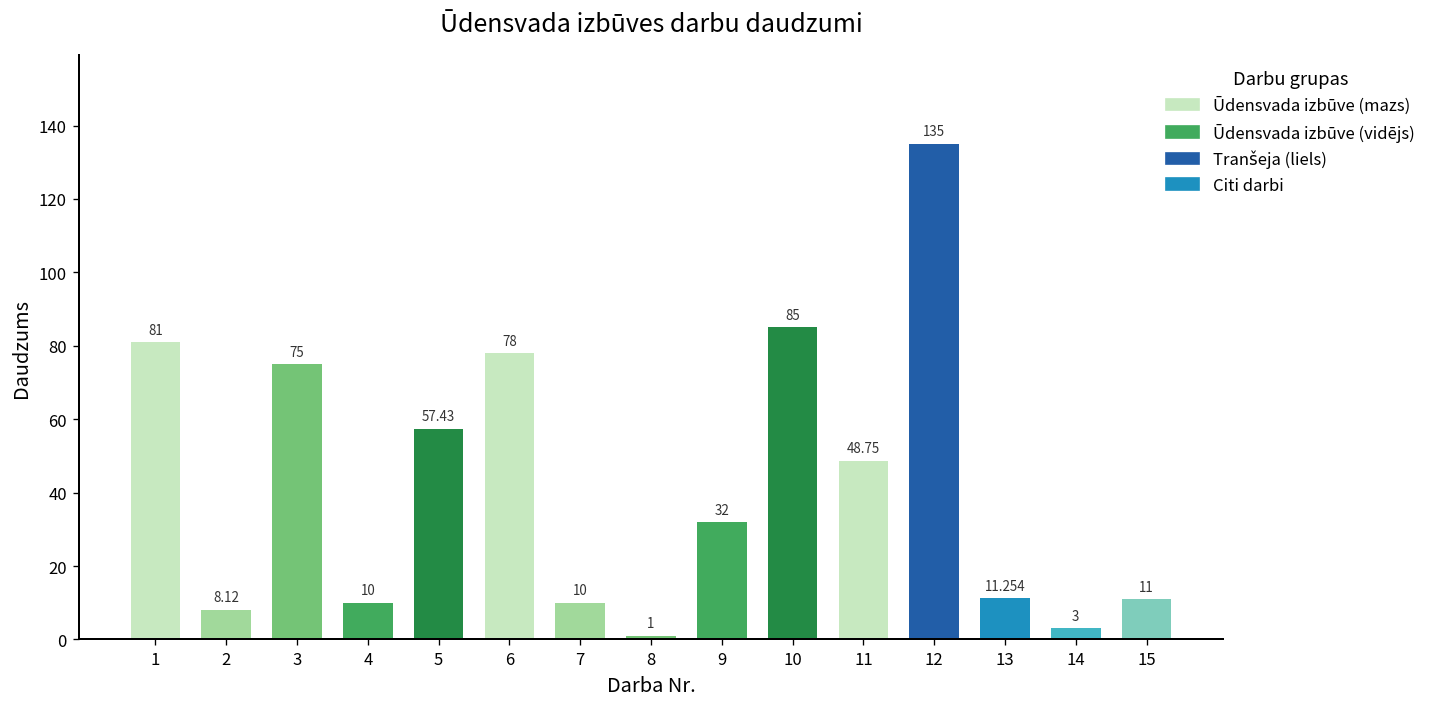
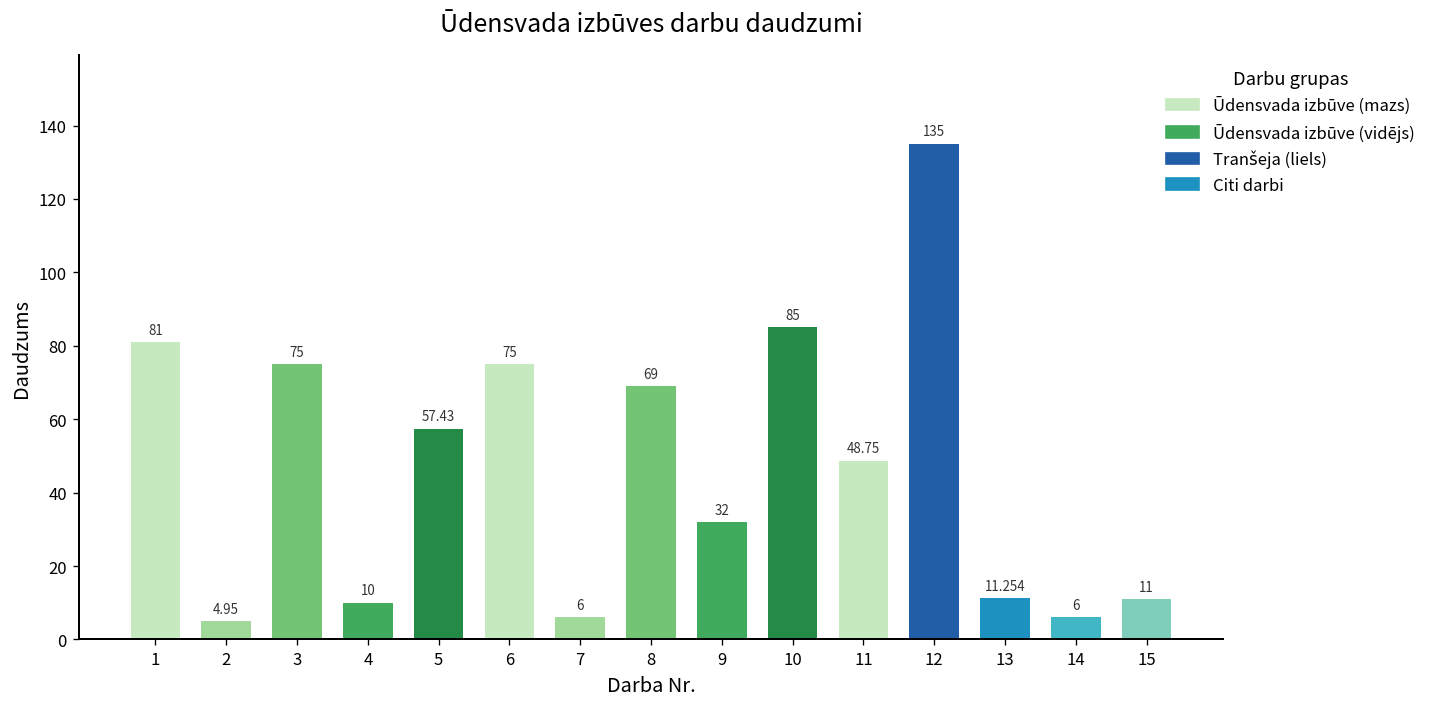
  {
    "1": 81,
-   "2": 8.12,
+   "2": 4.95,
    "3": 75,
    "4": 10,
    "5": 57.43,
-   "6": 78,
-   "7": 10,
-   "8": 1,
+   "6": 75,
+   "7": 6,
+   "8": 69,
    "9": 32,
    "10": 85,
    "11": 48.75,
    "12": 135,
    "13": 11.254,
-   "14": 3,
+   "14": 6,
    "15": 11
  }
